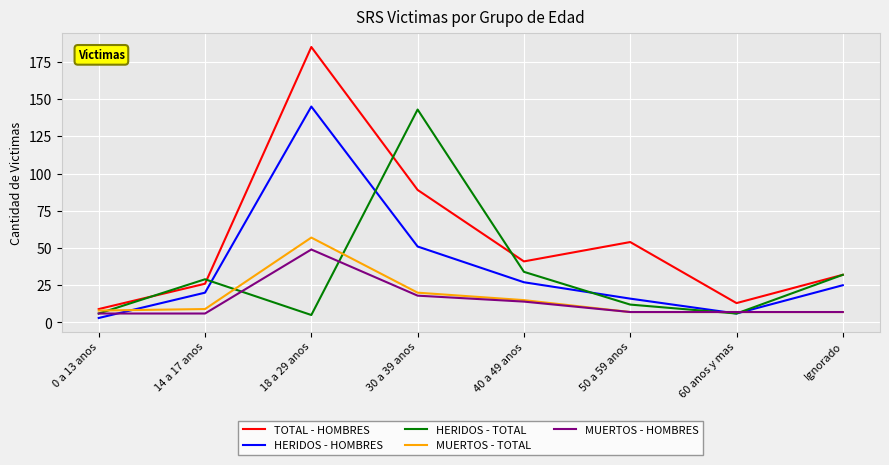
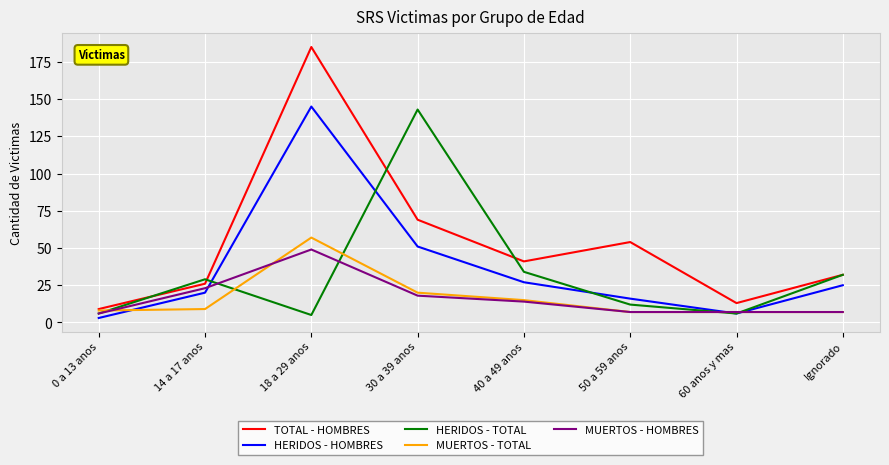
  {
    "TOTAL - HOMBRES": {
      "14 a 17 anos": 26,
      "18 a 29 anos": 185,
-     "30 a 39 anos": 89,
+     "30 a 39 anos": 69,
      "40 a 49 anos": 41,
      "50 a 59 anos": 54,
      "60 anos y mas": 13
    },
    "HERIDOS - HOMBRES": {
      "0 a 13 anos": 3,
      "14 a 17 anos": 20,
      "18 a 29 anos": 145,
      "30 a 39 anos": 51,
      "40 a 49 anos": 27,
      "50 a 59 anos": 16,
      "Ignorado": 25
    },
    "HERIDOS - TOTAL": {
      "14 a 17 anos": 29,
      "18 a 29 anos": 5,
      "30 a 39 anos": 143,
      "40 a 49 anos": 34,
      "50 a 59 anos": 12
    },
    "MUERTOS - TOTAL": {
      "14 a 17 anos": 9,
      "18 a 29 anos": 57,
      "30 a 39 anos": 20
    },
    "MUERTOS - HOMBRES": {
-     "14 a 17 anos": 6,
+     "14 a 17 anos": 23,
      "18 a 29 anos": 49,
      "30 a 39 anos": 18
    }
  }
